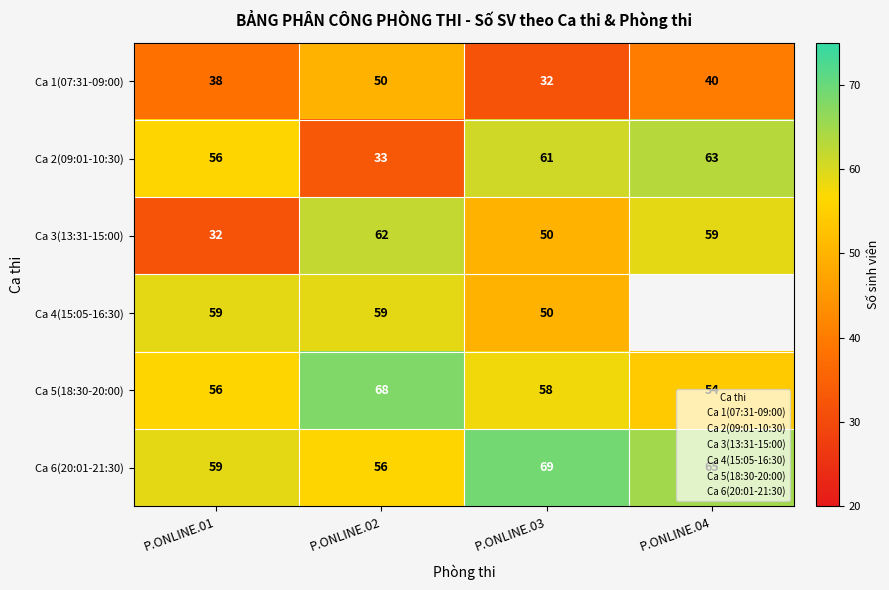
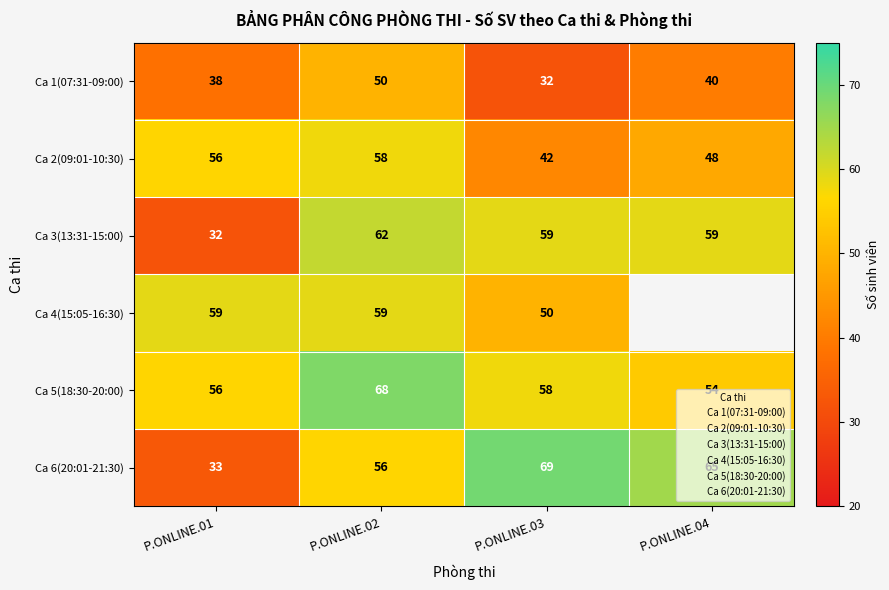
  {
    "Ca 1(07:31-09:00)": {
      "P.ONLINE.01": 38,
      "P.ONLINE.02": 50,
      "P.ONLINE.03": 32,
      "P.ONLINE.04": 40
    },
    "Ca 2(09:01-10:30)": {
      "P.ONLINE.01": 56,
-     "P.ONLINE.02": 33,
-     "P.ONLINE.03": 61,
-     "P.ONLINE.04": 63
+     "P.ONLINE.02": 58,
+     "P.ONLINE.03": 42,
+     "P.ONLINE.04": 48
    },
    "Ca 3(13:31-15:00)": {
      "P.ONLINE.01": 32,
      "P.ONLINE.02": 62,
-     "P.ONLINE.03": 50,
+     "P.ONLINE.03": 59,
      "P.ONLINE.04": 59
    },
    "Ca 4(15:05-16:30)": {
      "P.ONLINE.01": 59,
      "P.ONLINE.02": 59,
      "P.ONLINE.03": 50
    },
    "Ca 5(18:30-20:00)": {
      "P.ONLINE.01": 56,
      "P.ONLINE.02": 68,
      "P.ONLINE.03": 58
    },
    "Ca 6(20:01-21:30)": {
-     "P.ONLINE.01": 59,
+     "P.ONLINE.01": 33,
      "P.ONLINE.02": 56,
      "P.ONLINE.03": 69
    }
  }
